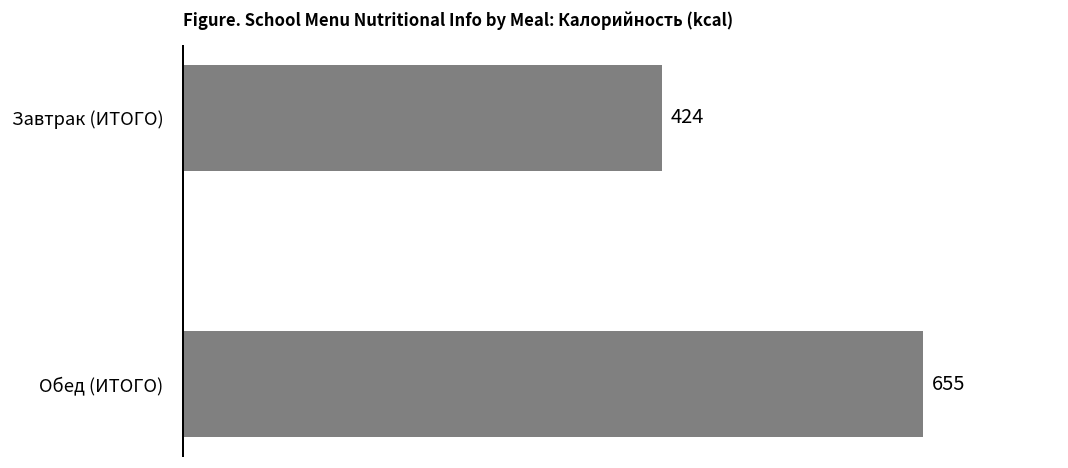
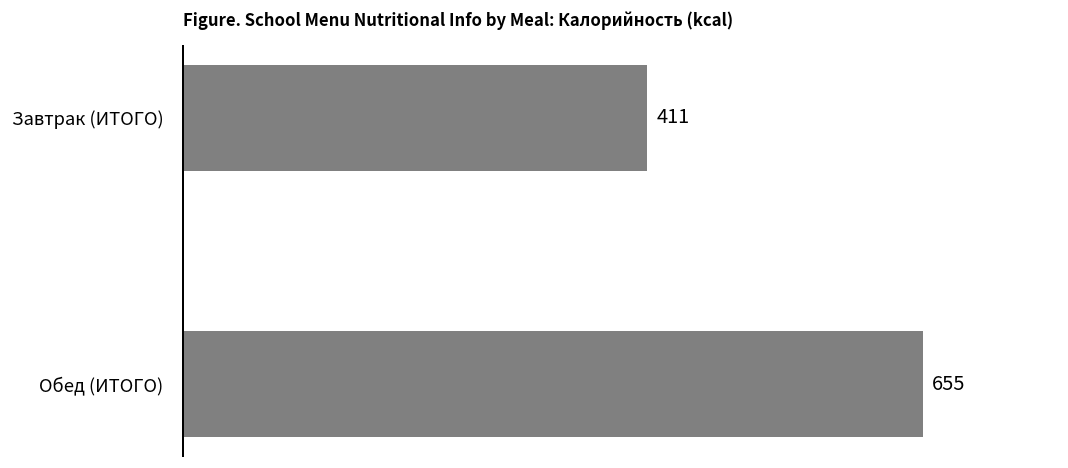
  {
-   "Завтрак (ИТОГО)": 424,
+   "Завтрак (ИТОГО)": 411,
    "Обед (ИТОГО)": 655
  }
